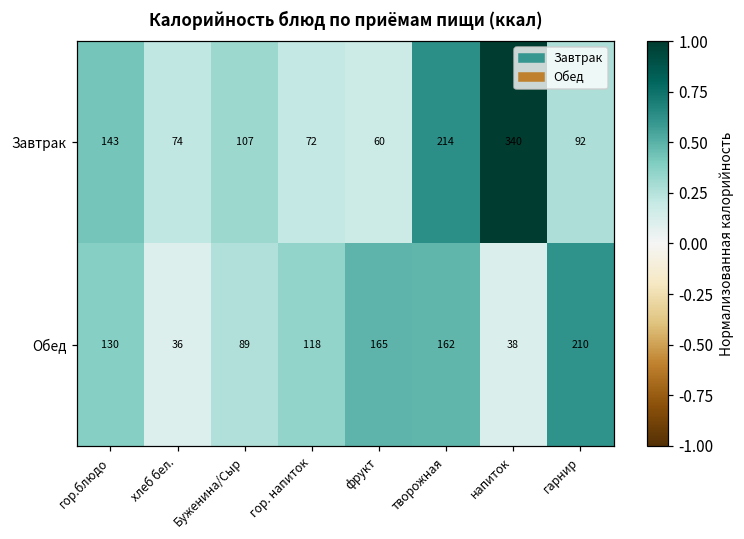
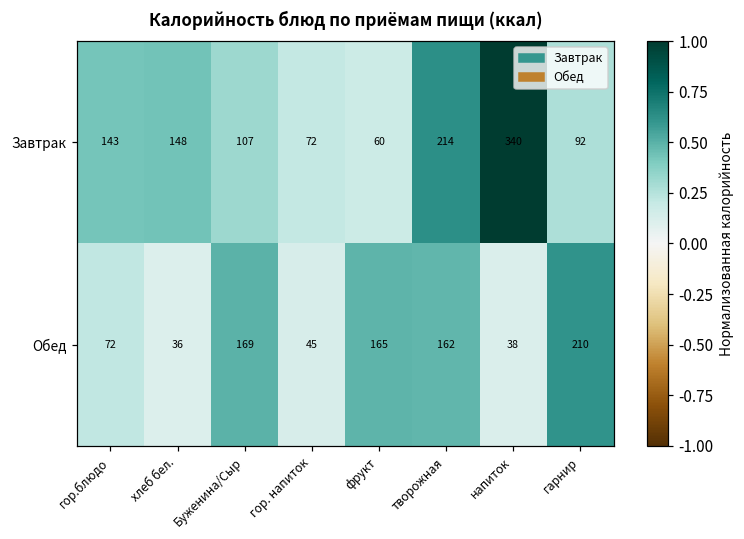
  {
    "Завтрак": {
      "гор.блюдо": 143,
-     "хлеб бел.": 74,
+     "хлеб бел.": 148,
      "Буженина/Сыр": 107,
      "гор. напиток": 72,
      "фрукт": 60,
      "творожная": 214,
      "напиток": 340,
      "гарнир": 92
    },
    "Обед": {
-     "гор.блюдо": 130,
+     "гор.блюдо": 72,
      "хлеб бел.": 36,
-     "Буженина/Сыр": 89,
-     "гор. напиток": 118,
+     "Буженина/Сыр": 169,
+     "гор. напиток": 45,
      "фрукт": 165,
      "творожная": 162,
      "напиток": 38,
      "гарнир": 210
    }
  }
